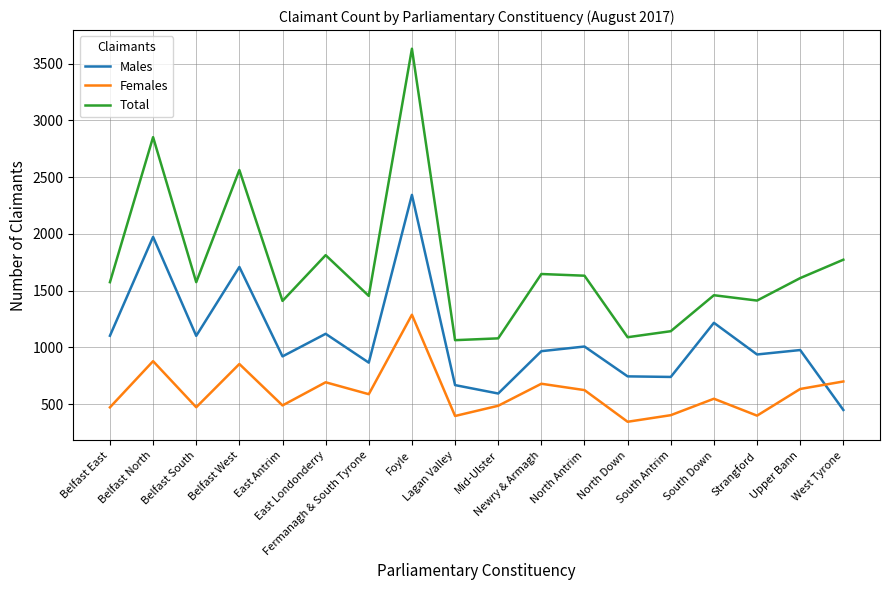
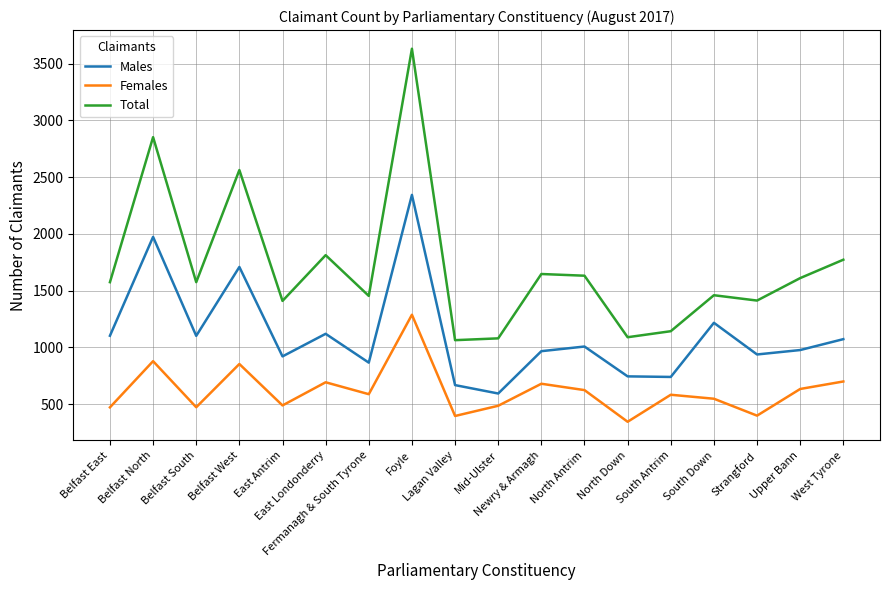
  {
    "Males": {
      "Belfast East": 1100,
      "Belfast North": 1970,
      "Belfast South": 1100,
      "Belfast West": 1710,
      "East Antrim": 920,
      "East Londonderry": 1120,
      "Fermanagh & South Tyrone": 870,
      "Foyle": 2340,
      "Lagan Valley": 670,
      "Mid-Ulster": 590,
      "Newry & Armagh": 970,
      "North Antrim": 1010,
      "North Down": 750,
      "South Antrim": 740,
      "South Down": 1220,
      "Strangford": 940,
      "Upper Bann": 980,
-     "West Tyrone": 450
+     "West Tyrone": 1070
    },
    "Females": {
      "Belfast East": 470,
      "Belfast North": 880,
      "Belfast South": 470,
      "Belfast West": 850,
      "East Antrim": 490,
      "East Londonderry": 690,
      "Fermanagh & South Tyrone": 590,
      "Foyle": 1290,
      "Lagan Valley": 400,
      "Mid-Ulster": 490,
      "Newry & Armagh": 680,
      "North Antrim": 620,
      "North Down": 350,
-     "South Antrim": 400,
+     "South Antrim": 580,
      "South Down": 550,
      "Strangford": 400,
      "Upper Bann": 630,
      "West Tyrone": 700
    },
    "Total": {
      "Belfast East": 1580,
      "Belfast North": 2850,
      "Belfast South": 1580,
      "Belfast West": 2560,
      "East Antrim": 1410,
      "East Londonderry": 1810,
      "Fermanagh & South Tyrone": 1450,
      "Foyle": 3630,
      "Lagan Valley": 1060,
      "Mid-Ulster": 1080,
      "Newry & Armagh": 1650,
      "North Antrim": 1630,
      "North Down": 1090,
      "South Antrim": 1140,
      "South Down": 1460,
      "Strangford": 1410,
      "Upper Bann": 1610,
      "West Tyrone": 1770
    }
  }
